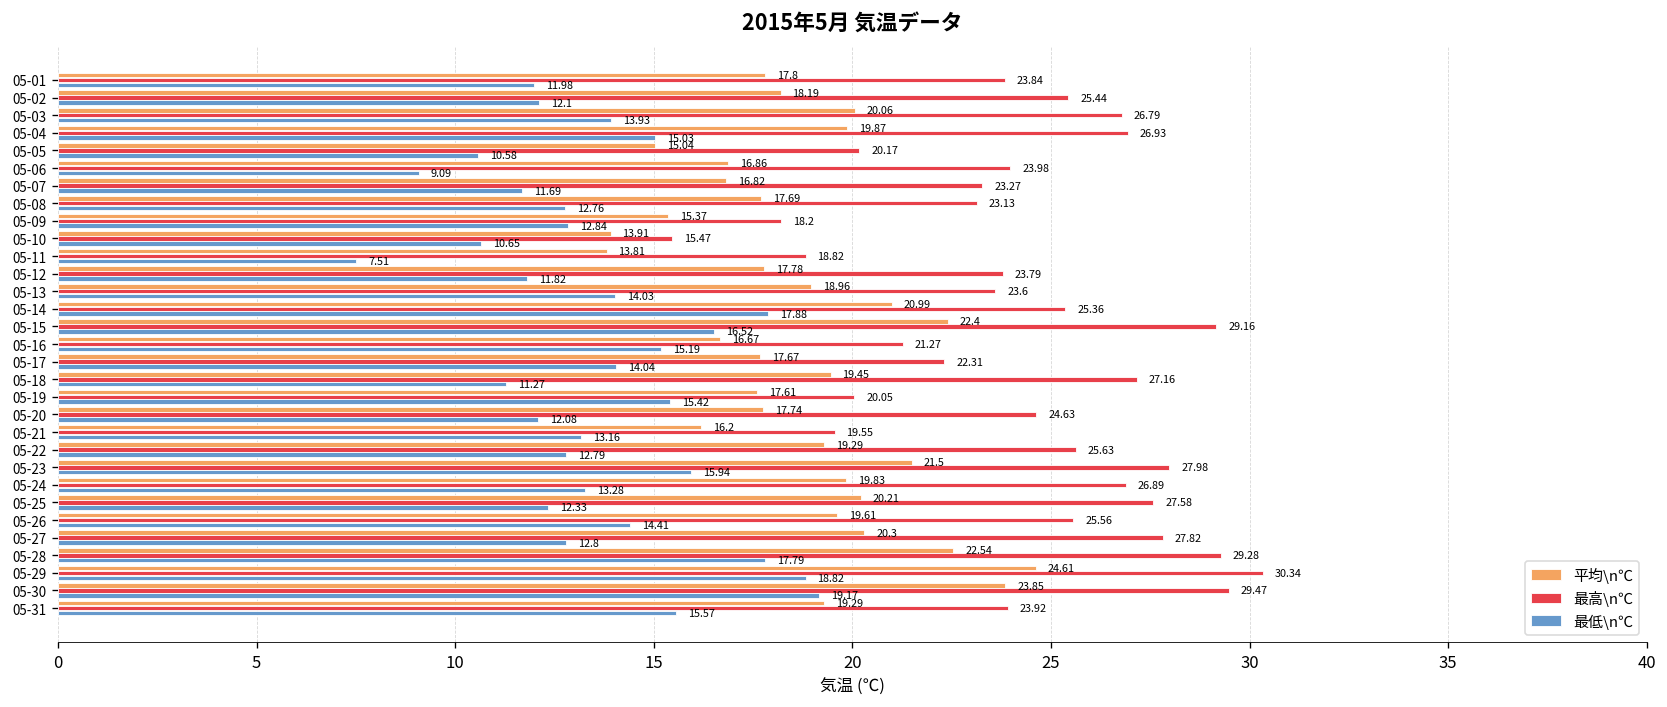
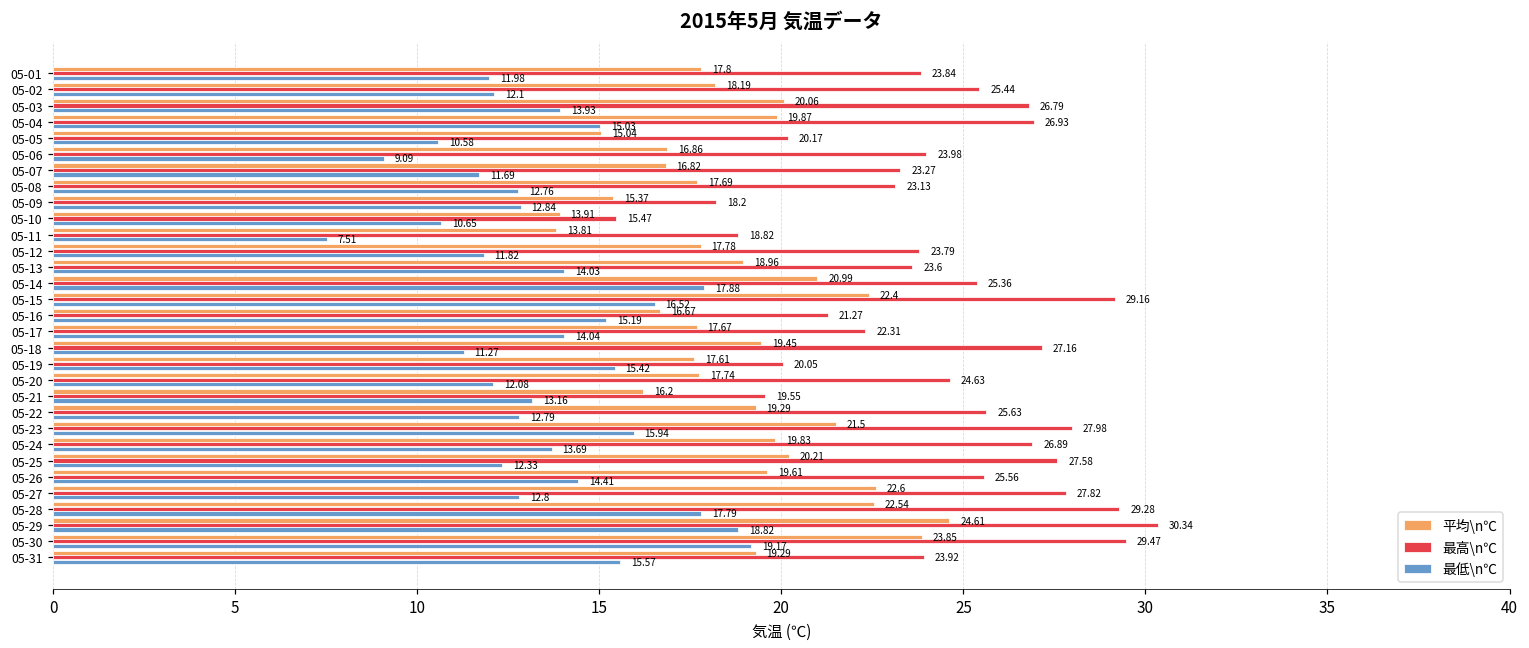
  {
    "平均\\n℃": {
      "05-01": 17.8,
      "05-02": 18.19,
      "05-03": 20.06,
      "05-04": 19.87,
      "05-06": 16.86,
      "05-07": 16.82,
      "05-08": 17.69,
      "05-09": 15.37,
      "05-10": 13.91,
      "05-11": 13.81,
      "05-12": 17.78,
      "05-13": 18.96,
      "05-14": 20.99,
      "05-15": 22.4,
      "05-17": 17.67,
      "05-18": 19.45,
      "05-19": 17.61,
      "05-20": 17.74,
      "05-21": 16.2,
      "05-22": 19.29,
      "05-23": 21.5,
      "05-24": 19.83,
      "05-25": 20.21,
      "05-26": 19.61,
-     "05-27": 20.3,
+     "05-27": 22.6,
      "05-28": 22.54,
      "05-29": 24.61,
      "05-30": 23.85
    },
    "最高\\n℃": {
      "05-01": 23.84,
      "05-02": 25.44,
      "05-03": 26.79,
      "05-04": 26.93,
      "05-05": 20.17,
      "05-06": 23.98,
      "05-07": 23.27,
      "05-08": 23.13,
      "05-09": 18.2,
      "05-10": 15.47,
      "05-11": 18.82,
      "05-12": 23.79,
      "05-13": 23.6,
      "05-14": 25.36,
      "05-15": 29.16,
      "05-16": 21.27,
      "05-17": 22.31,
      "05-18": 27.16,
      "05-19": 20.05,
      "05-20": 24.63,
      "05-21": 19.55,
      "05-22": 25.63,
      "05-23": 27.98,
      "05-24": 26.89,
      "05-25": 27.58,
      "05-26": 25.56,
      "05-27": 27.82,
      "05-28": 29.28,
      "05-29": 30.34,
      "05-30": 29.47,
      "05-31": 23.92
    },
    "最低\\n℃": {
      "05-01": 11.98,
      "05-02": 12.1,
      "05-03": 13.93,
      "05-05": 10.58,
      "05-06": 9.09,
      "05-07": 11.69,
      "05-08": 12.76,
      "05-09": 12.84,
      "05-10": 10.65,
      "05-11": 7.51,
      "05-12": 11.82,
      "05-13": 14.03,
      "05-14": 17.88,
      "05-16": 15.19,
      "05-17": 14.04,
      "05-18": 11.27,
      "05-19": 15.42,
      "05-20": 12.08,
      "05-21": 13.16,
      "05-22": 12.79,
      "05-23": 15.94,
-     "05-24": 13.28,
+     "05-24": 13.69,
      "05-25": 12.33,
      "05-26": 14.41,
      "05-27": 12.8,
      "05-28": 17.79,
      "05-29": 18.82,
      "05-31": 15.57
    }
  }
